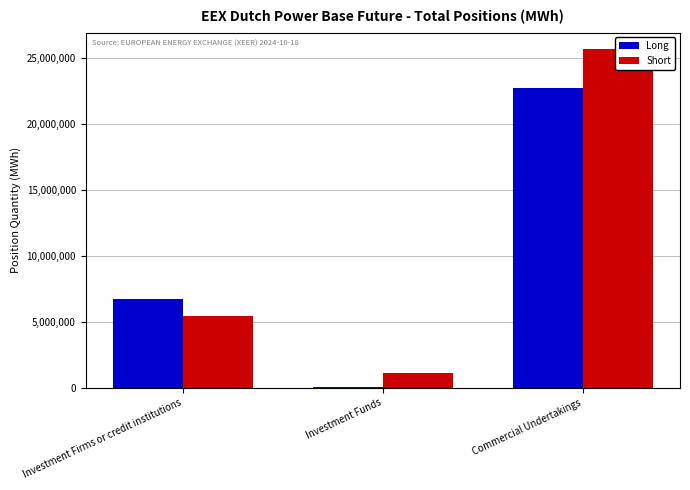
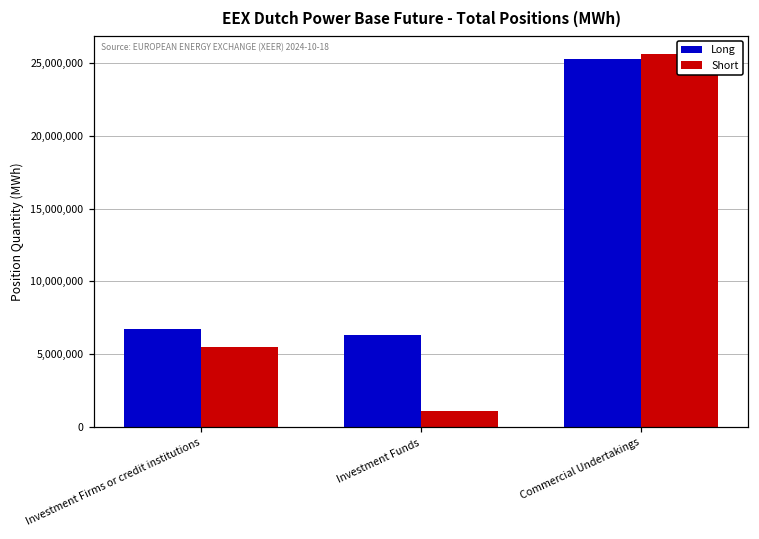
  {
    "Long": {
      "Investment Firms or credit institutions": "6,700,000",
-     "Investment Funds": "100,000",
-     "Commercial Undertakings": "22,700,000"
+     "Investment Funds": "6,300,000",
+     "Commercial Undertakings": "25,300,000"
    },
    "Short": {
      "Investment Firms or credit institutions": "5,500,000",
      "Investment Funds": "1,100,000"
    }
  }
